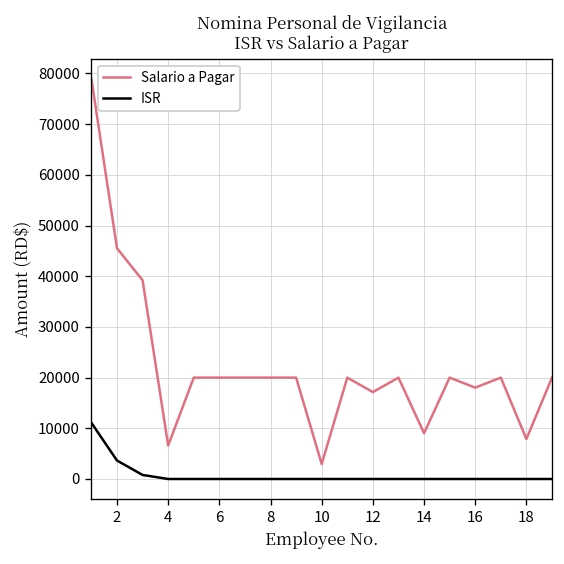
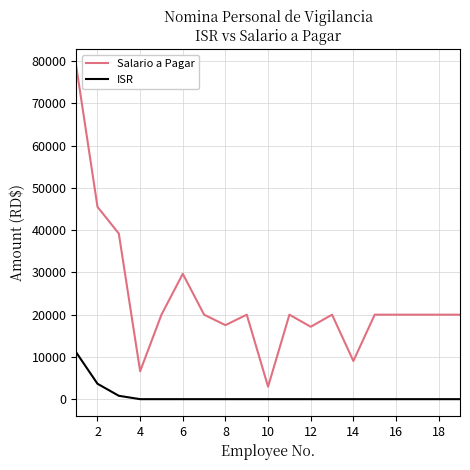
  {
    "Salario a Pagar": {
      "2": 46000,
      "4": 7000,
-     "6": 20000,
-     "8": 20000,
+     "6": 30000,
+     "8": 18000,
      "10": 3000,
      "12": 17000,
      "14": 9000,
-     "16": 18000,
-     "18": 8000
+     "16": 20000,
+     "18": 20000
    },
    "ISR": {
      "2": 4000,
      "4": 0,
      "6": 0,
      "8": 0,
      "10": 0,
      "12": 0,
      "14": 0,
      "16": 0,
      "18": 0
    }
  }
